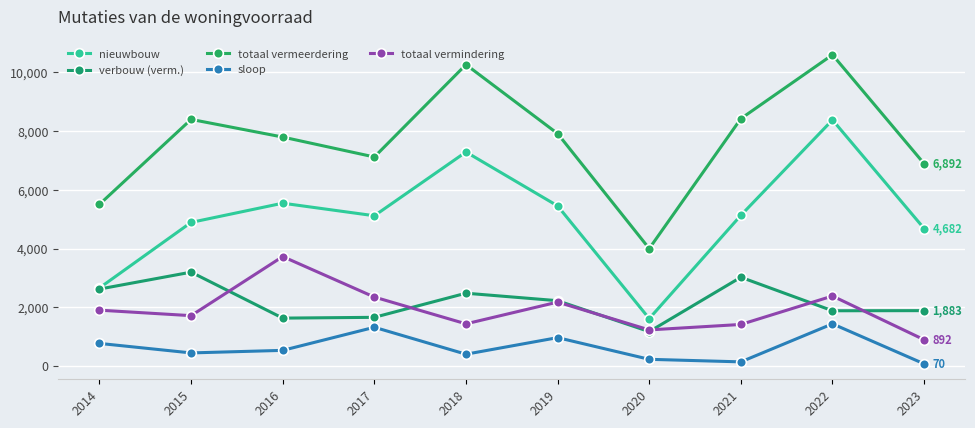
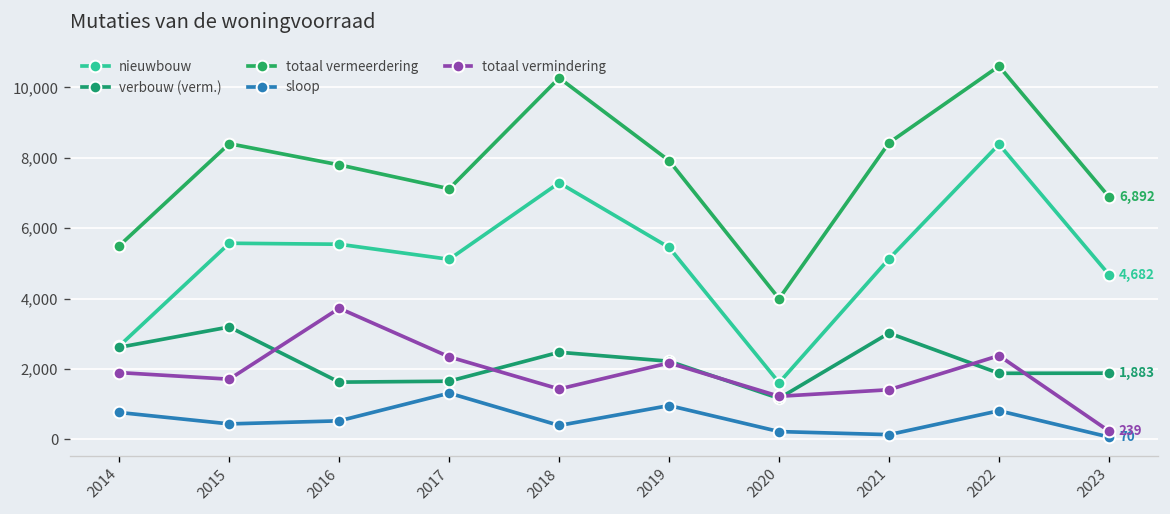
  {
    "nieuwbouw": {
-     "2015": "4,900",
+     "2015": "5,600",
      "2016": "5,500",
      "2017": "5,100",
      "2018": "7,300",
      "2019": "5,500",
      "2020": "1,600",
      "2021": "5,100",
      "2022": "8,400"
    },
    "sloop": {
      "2014": "800",
      "2015": "400",
      "2016": "500",
      "2017": "1,300",
      "2018": "400",
      "2019": "1,000",
      "2020": "200",
      "2021": "100",
-     "2022": "1,400"
+     "2022": "800"
    },
    "totaal vermindering": {
-     "2023": "892"
+     "2023": "239"
    }
  }
